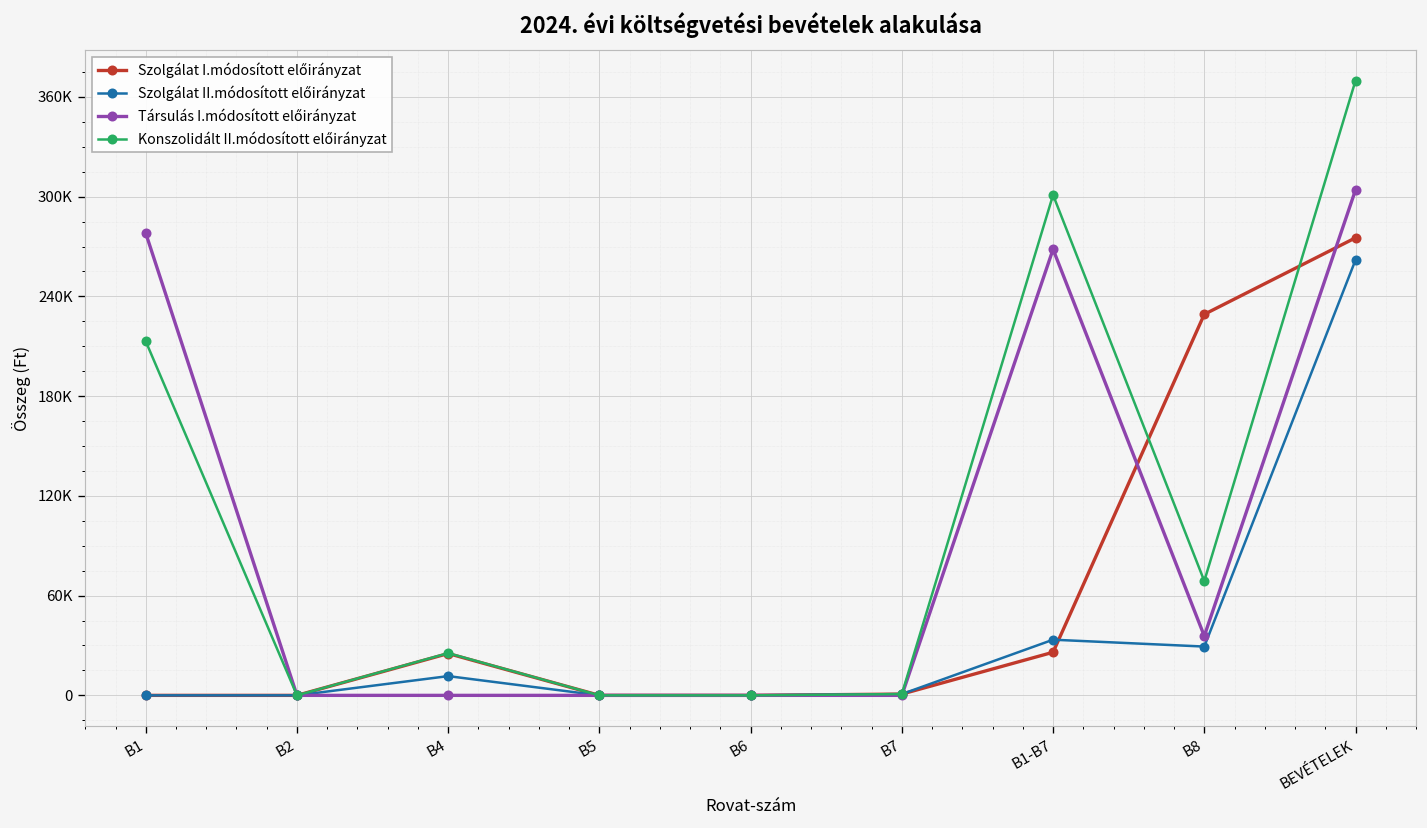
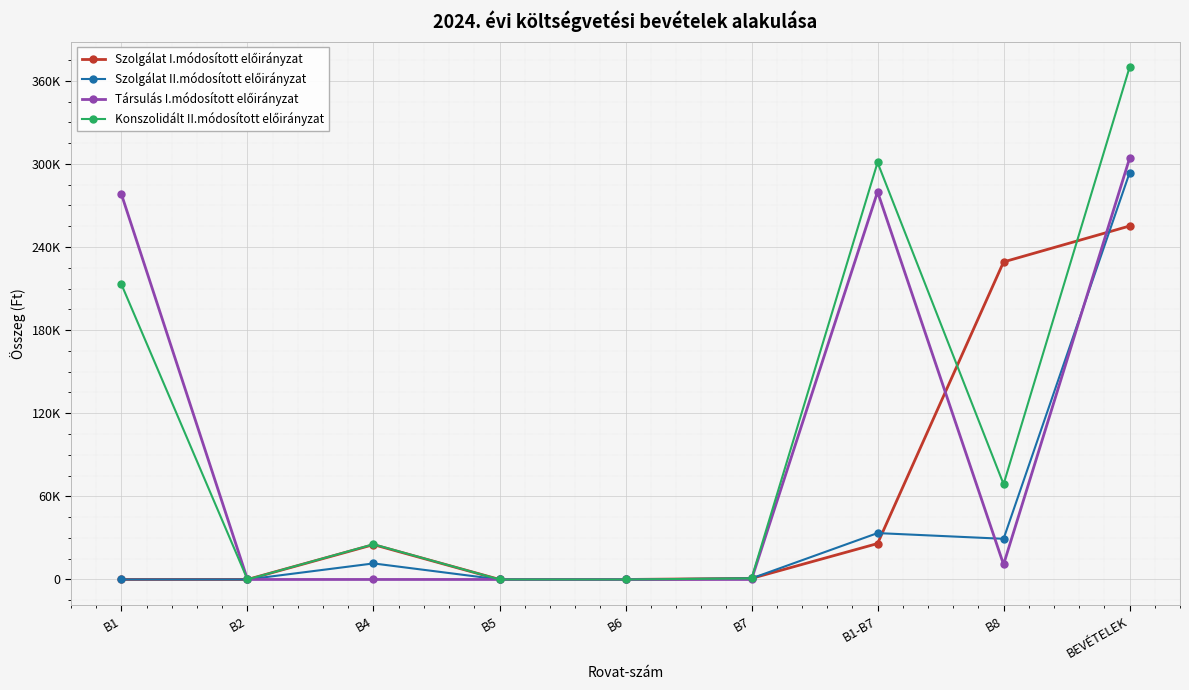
  {
    "Szolgálat I.módosított előirányzat": {
      "B1-B7": 26000,
      "B8": 229000,
-     "BEVÉTELEK": 275000
+     "BEVÉTELEK": 255000
    },
    "Szolgálat II.módosított előirányzat": {
      "B4": 12000,
      "B1-B7": 33000,
      "B8": 29000,
-     "BEVÉTELEK": 262000
+     "BEVÉTELEK": 294000
    },
    "Társulás I.módosított előirányzat": {
      "B1": 278000,
      "B4": 0,
-     "B1-B7": 268000,
-     "B8": 36000,
+     "B1-B7": 280000,
+     "B8": 11000,
      "BEVÉTELEK": 304000
    },
    "Konszolidált II.módosított előirányzat": {
      "B1": 213000,
      "B1-B7": 301000,
      "B8": 69000,
      "BEVÉTELEK": 370000
    }
  }
